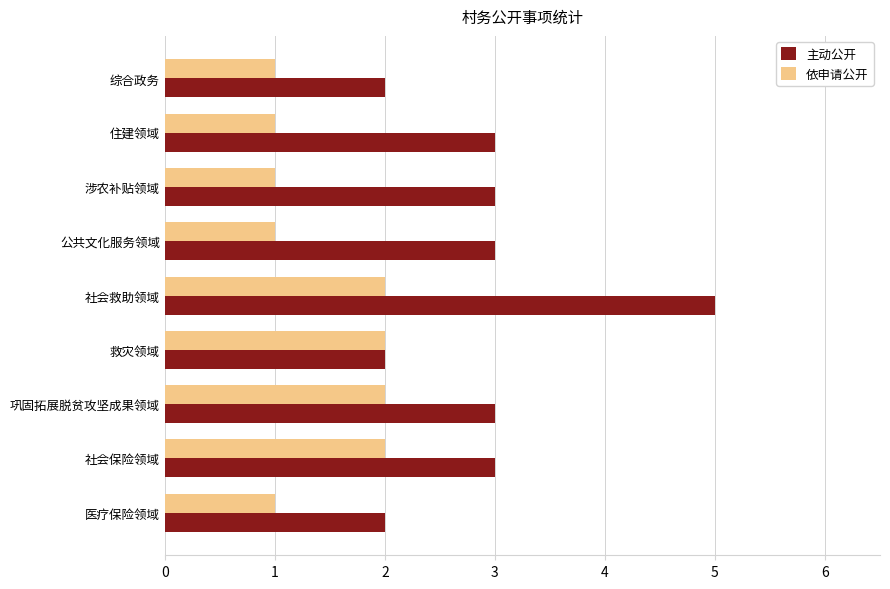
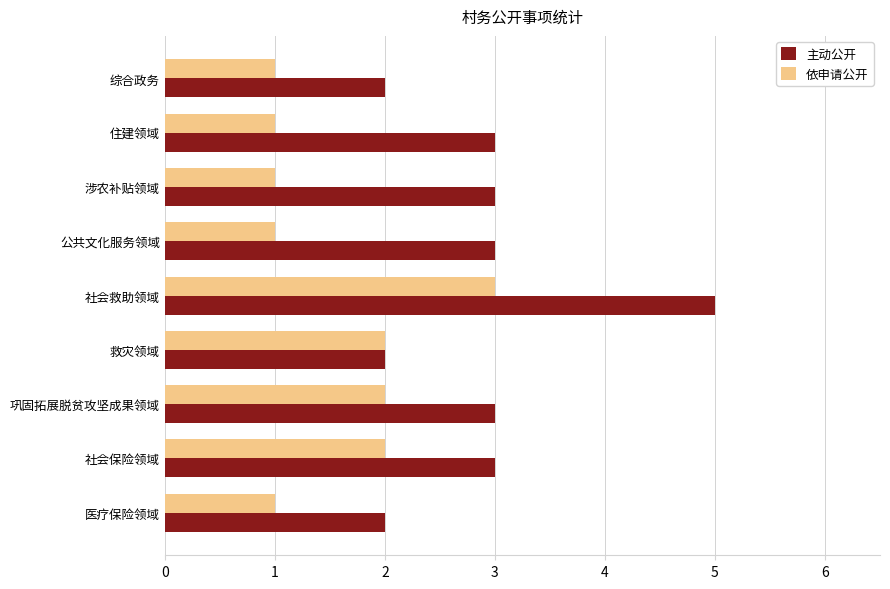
  {
    "主动公开": {
      "综合政务": 2,
      "住建领域": 3,
      "涉农补贴领域": 3,
      "公共文化服务领域": 3,
      "社会救助领域": 5,
      "救灾领域": 2,
      "巩固拓展脱贫攻坚成果领域": 3,
      "社会保险领域": 3,
      "医疗保险领域": 2
    },
    "依申请公开": {
      "综合政务": 1,
      "住建领域": 1,
      "涉农补贴领域": 1,
      "公共文化服务领域": 1,
-     "社会救助领域": 2,
+     "社会救助领域": 3,
      "救灾领域": 2,
      "巩固拓展脱贫攻坚成果领域": 2,
      "社会保险领域": 2,
      "医疗保险领域": 1
    }
  }
